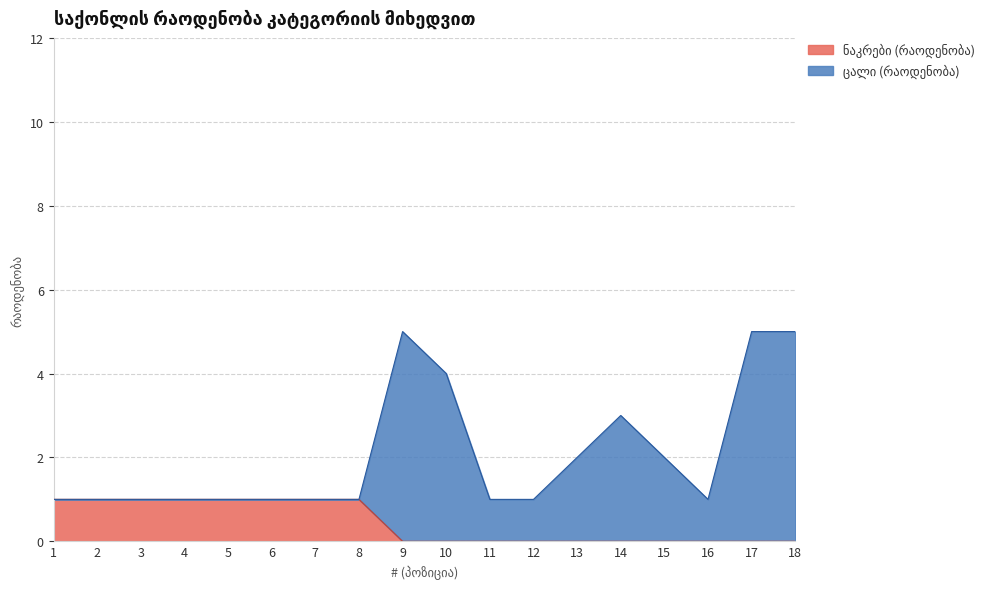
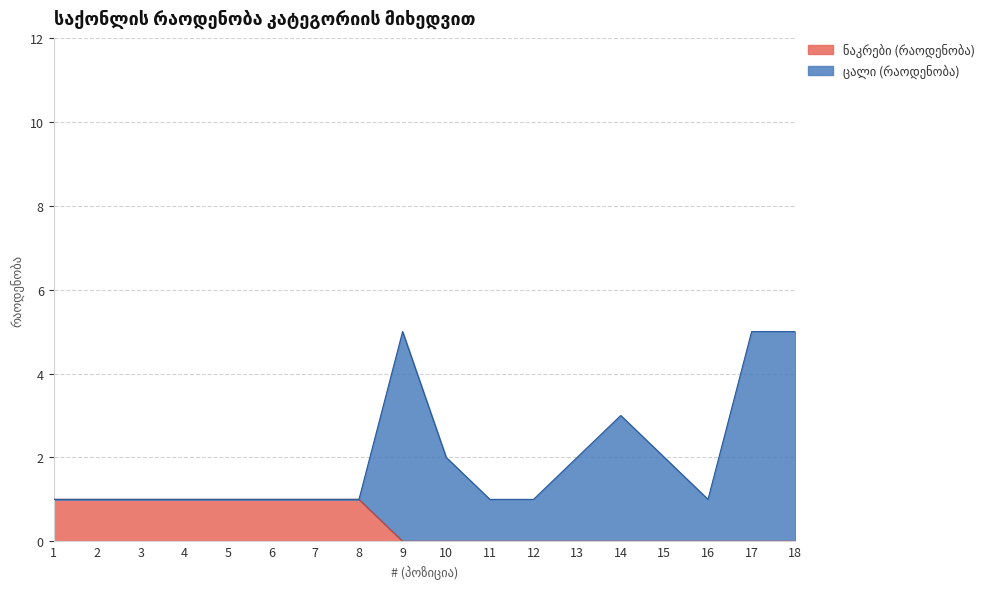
  {
    "ნაკრები (რაოდენობა)": {
      "9": 0,
      "10": 0,
      "11": 0,
      "12": 0,
      "13": 0,
      "14": 0,
      "15": 0,
      "16": 0,
      "17": 0,
      "18": 0
    },
    "ცალი (რაოდენობა)": {
      "9": 5,
-     "10": 4,
+     "10": 2,
      "11": 1,
      "12": 1,
      "13": 2,
      "14": 3,
      "15": 2,
      "16": 1,
      "17": 5,
      "18": 5
    }
  }
